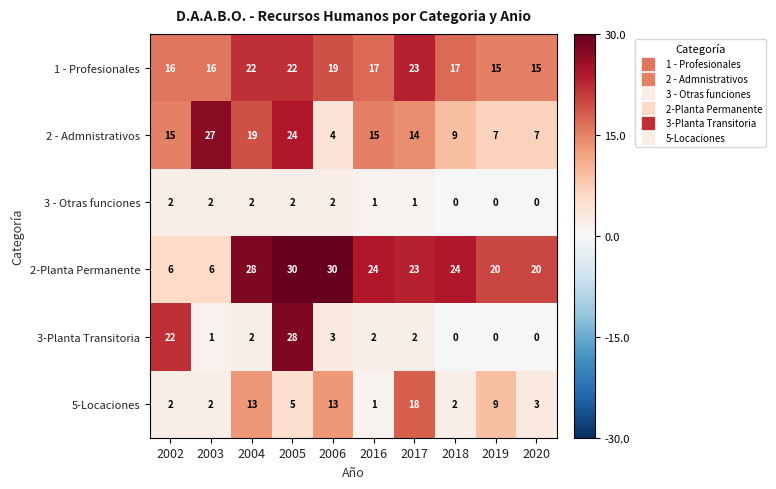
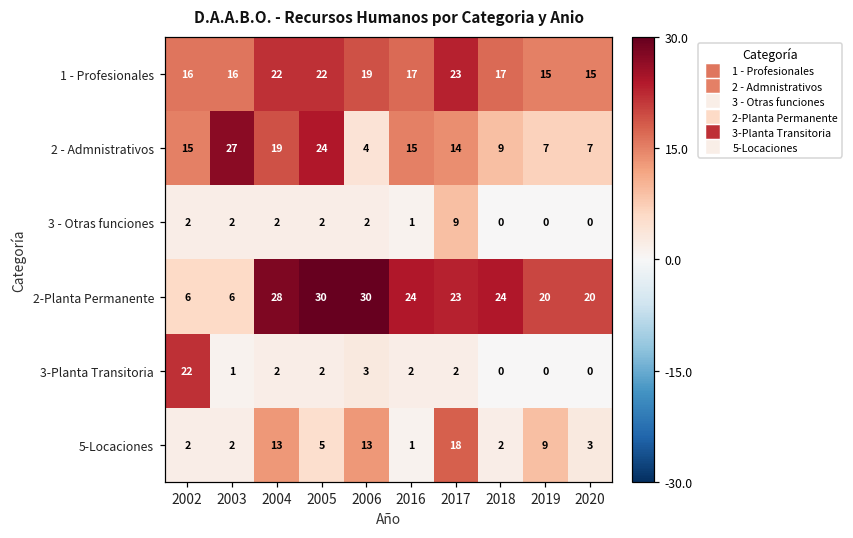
  {
    "1 - Profesionales": {
      "2002": 16,
      "2003": 16,
      "2004": 22,
      "2005": 22,
      "2006": 19,
      "2016": 17,
      "2017": 23,
      "2018": 17,
      "2019": 15,
      "2020": 15
    },
    "2 - Admnistrativos": {
      "2002": 15,
      "2003": 27,
      "2004": 19,
      "2005": 24,
      "2006": 4,
      "2016": 15,
      "2017": 14,
      "2018": 9,
      "2019": 7,
      "2020": 7
    },
    "3 - Otras funciones": {
      "2002": 2,
      "2003": 2,
      "2004": 2,
      "2005": 2,
      "2006": 2,
      "2016": 1,
-     "2017": 1,
+     "2017": 9,
      "2018": 0,
      "2019": 0,
      "2020": 0
    },
    "2-Planta Permanente": {
      "2002": 6,
      "2003": 6,
      "2004": 28,
      "2005": 30,
      "2006": 30,
      "2016": 24,
      "2017": 23,
      "2018": 24,
      "2019": 20,
      "2020": 20
    },
    "3-Planta Transitoria": {
      "2002": 22,
      "2003": 1,
      "2004": 2,
-     "2005": 28,
+     "2005": 2,
      "2006": 3,
      "2016": 2,
      "2017": 2,
      "2018": 0,
      "2019": 0,
      "2020": 0
    },
    "5-Locaciones": {
      "2002": 2,
      "2003": 2,
      "2004": 13,
      "2005": 5,
      "2006": 13,
      "2016": 1,
      "2017": 18,
      "2018": 2,
      "2019": 9,
      "2020": 3
    }
  }
